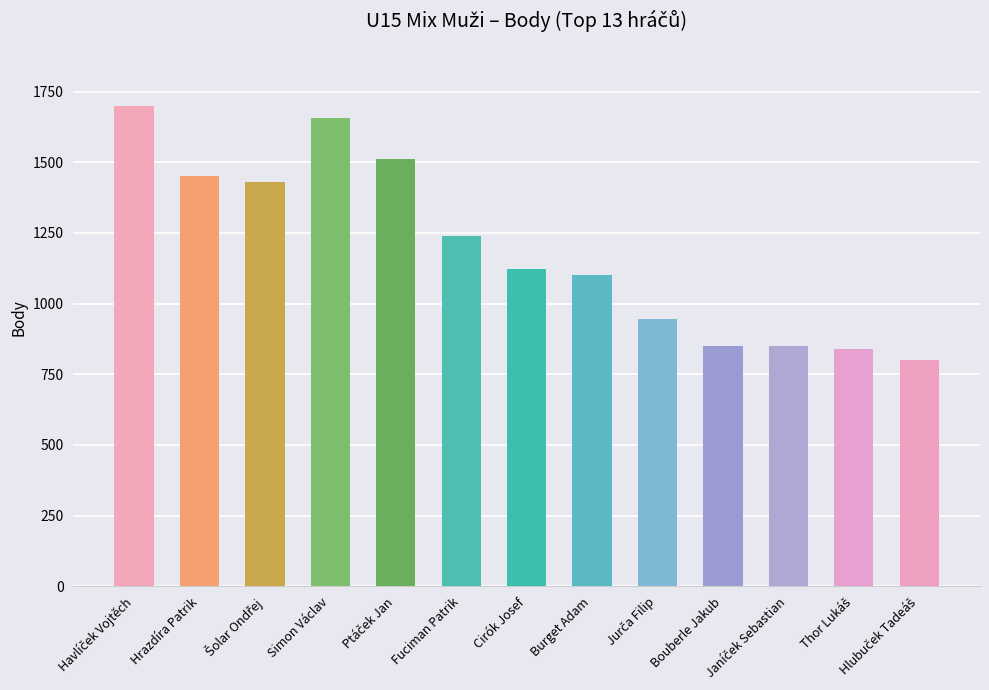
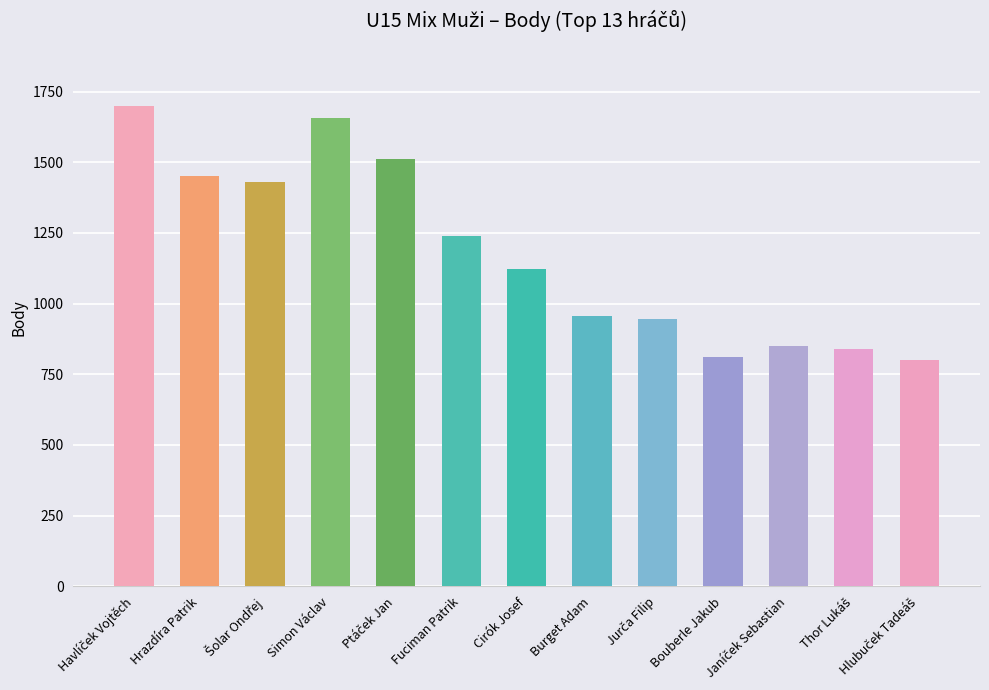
  {
    "Havlíček Vojtěch": 1700,
    "Hrazdíra Patrik": 1450,
    "Šolar Ondřej": 1430,
    "Simon Václav": 1660,
    "Ptáček Jan": 1510,
    "Fuciman Patrik": 1240,
    "Cirók Josef": 1120,
-   "Burget Adam": 1100,
+   "Burget Adam": 960,
    "Jurča Filip": 950,
-   "Bouberle Jakub": 850,
+   "Bouberle Jakub": 810,
    "Janíček Sebastian": 850,
    "Thor Lukáš": 840,
    "Hlubuček Tadeáš": 800
  }
